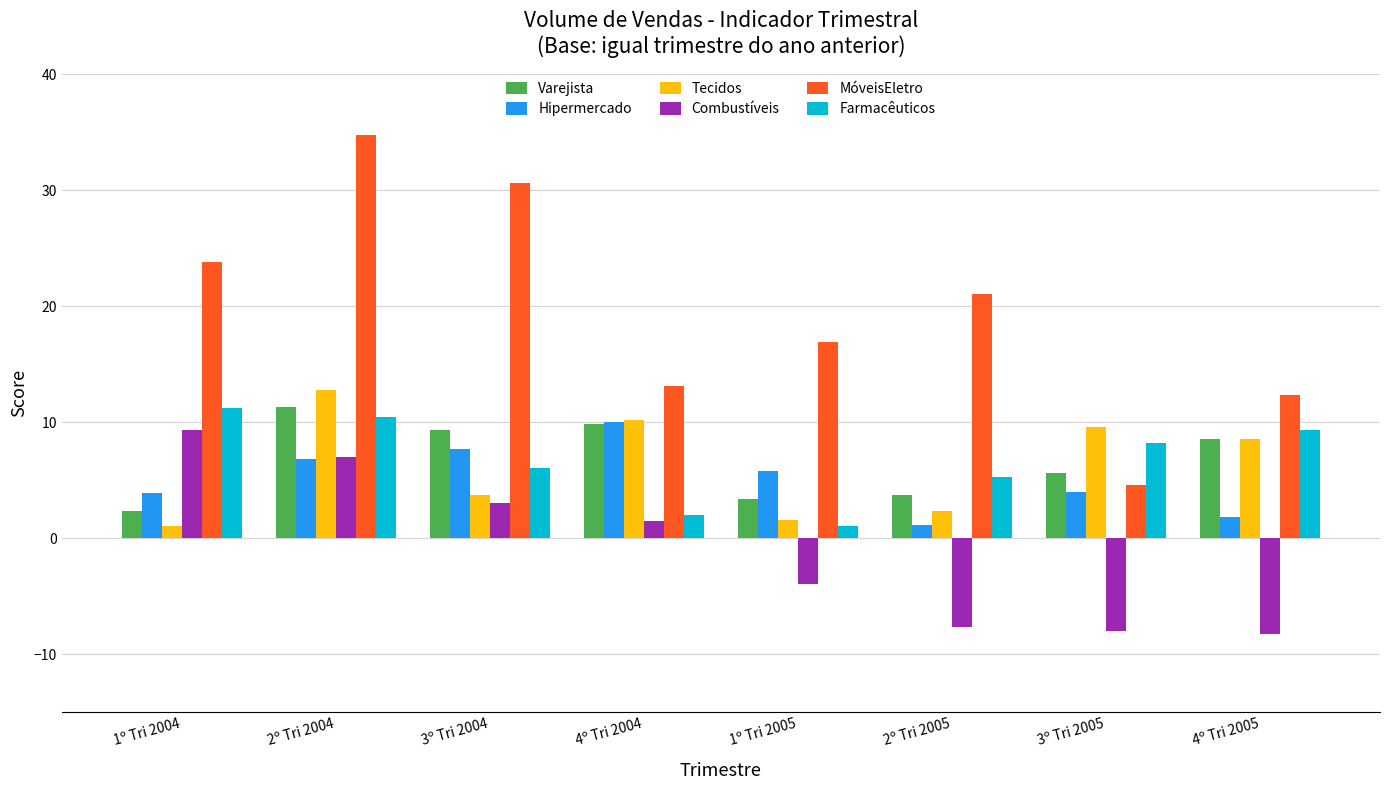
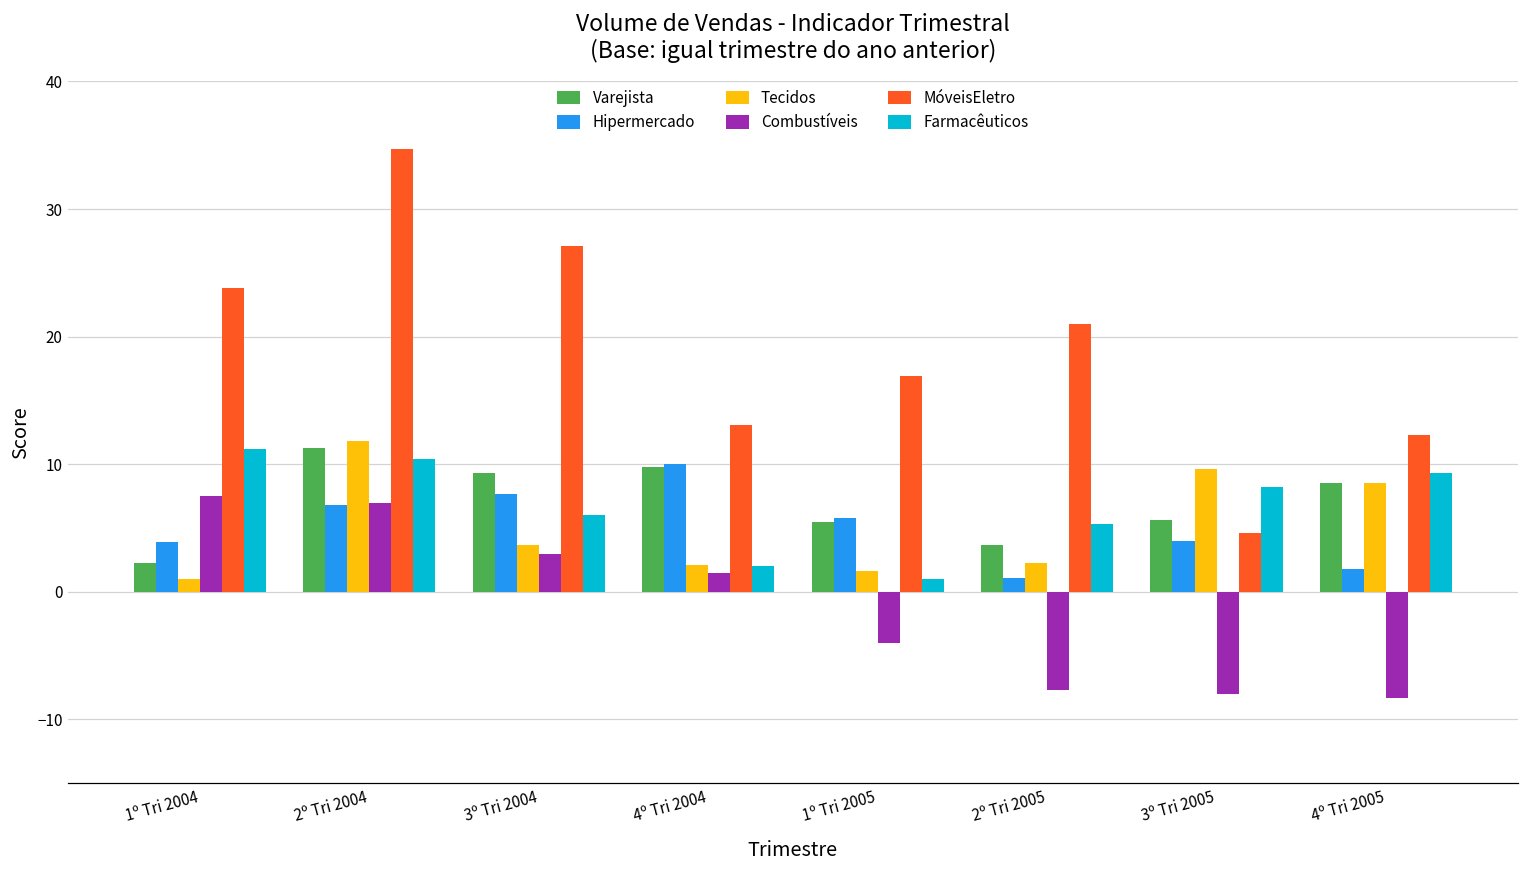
  {
    "Varejista": {
      "1º Tri 2004": 2.3,
      "2º Tri 2004": 11.3,
      "3º Tri 2004": 9.3,
      "4º Tri 2004": 9.8,
-     "1º Tri 2005": 3.4,
+     "1º Tri 2005": 5.5,
      "2º Tri 2005": 3.7,
      "3º Tri 2005": 5.6,
      "4º Tri 2005": 8.5
    },
    "Tecidos": {
      "1º Tri 2004": 1.0,
-     "2º Tri 2004": 12.8,
+     "2º Tri 2004": 11.8,
      "3º Tri 2004": 3.7,
-     "4º Tri 2004": 10.2,
+     "4º Tri 2004": 2.1,
      "1º Tri 2005": 1.6,
      "2º Tri 2005": 2.3,
      "3º Tri 2005": 9.6,
      "4º Tri 2005": 8.5
    },
    "Combustíveis": {
-     "1º Tri 2004": 9.3,
+     "1º Tri 2004": 7.5,
      "2º Tri 2004": 7.0,
      "3º Tri 2004": 3.0,
      "4º Tri 2004": 1.5,
      "1º Tri 2005": -4.0,
      "2º Tri 2005": -7.7,
      "3º Tri 2005": -8.0,
      "4º Tri 2005": -8.3
    },
    "MóveisEletro": {
      "1º Tri 2004": 23.8,
      "2º Tri 2004": 34.7,
-     "3º Tri 2004": 30.6,
+     "3º Tri 2004": 27.1,
      "4º Tri 2004": 13.1,
      "1º Tri 2005": 16.9,
      "2º Tri 2005": 21.0,
      "3º Tri 2005": 4.6,
      "4º Tri 2005": 12.3
    }
  }
